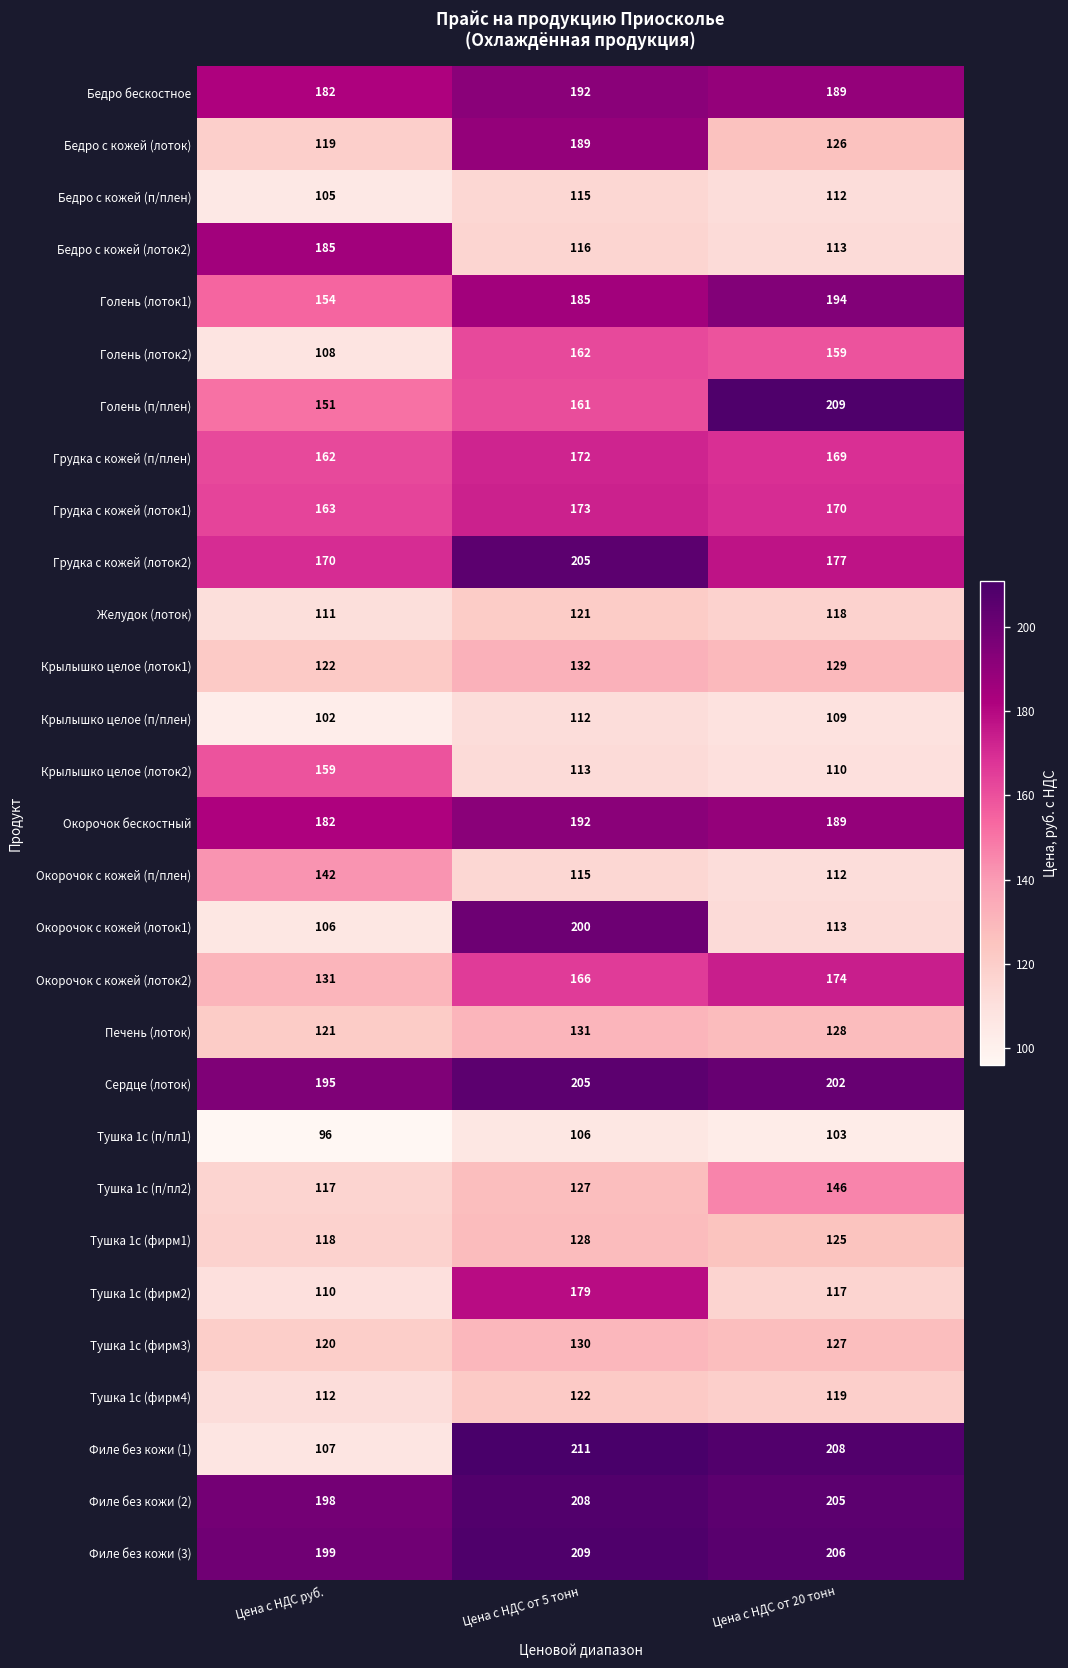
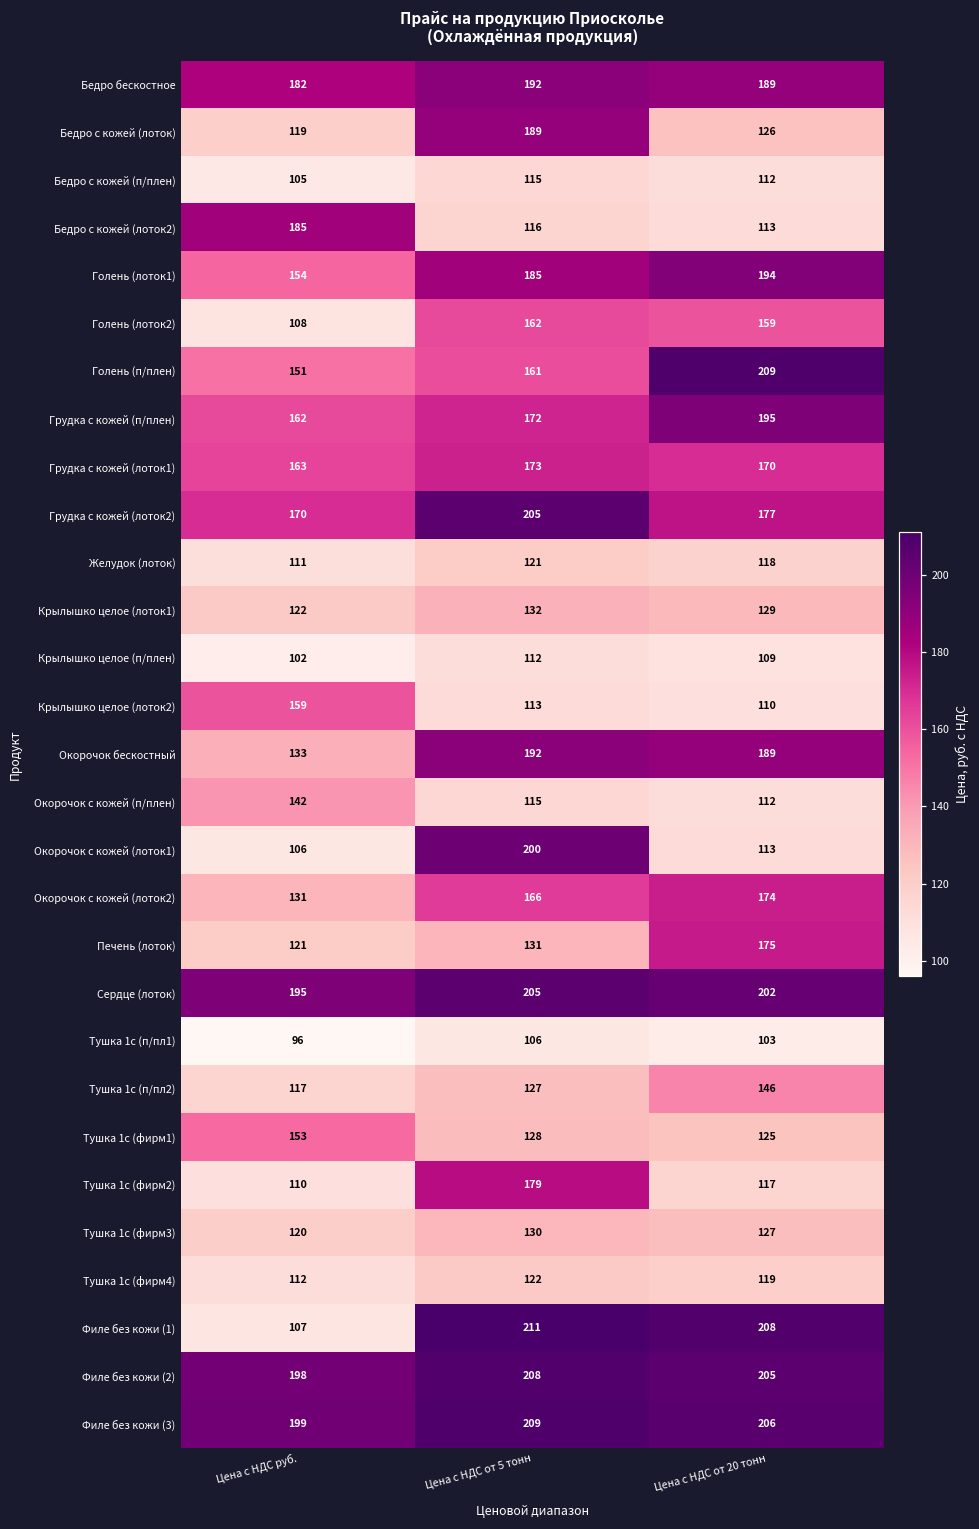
  {
    "Бедро бескостное": {
      "Цена с НДС руб.": 182,
      "Цена с НДС от 5 тонн": 192,
      "Цена с НДС от 20 тонн": 189
    },
    "Бедро с кожей (лоток)": {
      "Цена с НДС руб.": 119,
      "Цена с НДС от 5 тонн": 189,
      "Цена с НДС от 20 тонн": 126
    },
    "Бедро с кожей (п/плен)": {
      "Цена с НДС руб.": 105,
      "Цена с НДС от 5 тонн": 115,
      "Цена с НДС от 20 тонн": 112
    },
    "Бедро с кожей (лоток2)": {
      "Цена с НДС руб.": 185,
      "Цена с НДС от 5 тонн": 116,
      "Цена с НДС от 20 тонн": 113
    },
    "Голень (лоток1)": {
      "Цена с НДС руб.": 154,
      "Цена с НДС от 5 тонн": 185,
      "Цена с НДС от 20 тонн": 194
    },
    "Голень (лоток2)": {
      "Цена с НДС руб.": 108,
      "Цена с НДС от 5 тонн": 162,
      "Цена с НДС от 20 тонн": 159
    },
    "Голень (п/плен)": {
      "Цена с НДС руб.": 151,
      "Цена с НДС от 5 тонн": 161,
      "Цена с НДС от 20 тонн": 209
    },
    "Грудка с кожей (п/плен)": {
      "Цена с НДС руб.": 162,
      "Цена с НДС от 5 тонн": 172,
-     "Цена с НДС от 20 тонн": 169
+     "Цена с НДС от 20 тонн": 195
    },
    "Грудка с кожей (лоток1)": {
      "Цена с НДС руб.": 163,
      "Цена с НДС от 5 тонн": 173,
      "Цена с НДС от 20 тонн": 170
    },
    "Грудка с кожей (лоток2)": {
      "Цена с НДС руб.": 170,
      "Цена с НДС от 5 тонн": 205,
      "Цена с НДС от 20 тонн": 177
    },
    "Желудок (лоток)": {
      "Цена с НДС руб.": 111,
      "Цена с НДС от 5 тонн": 121,
      "Цена с НДС от 20 тонн": 118
    },
    "Крылышко целое (лоток1)": {
      "Цена с НДС руб.": 122,
      "Цена с НДС от 5 тонн": 132,
      "Цена с НДС от 20 тонн": 129
    },
    "Крылышко целое (п/плен)": {
      "Цена с НДС руб.": 102,
      "Цена с НДС от 5 тонн": 112,
      "Цена с НДС от 20 тонн": 109
    },
    "Крылышко целое (лоток2)": {
      "Цена с НДС руб.": 159,
      "Цена с НДС от 5 тонн": 113,
      "Цена с НДС от 20 тонн": 110
    },
    "Окорочок бескостный": {
-     "Цена с НДС руб.": 182,
+     "Цена с НДС руб.": 133,
      "Цена с НДС от 5 тонн": 192,
      "Цена с НДС от 20 тонн": 189
    },
    "Окорочок с кожей (п/плен)": {
      "Цена с НДС руб.": 142,
      "Цена с НДС от 5 тонн": 115,
      "Цена с НДС от 20 тонн": 112
    },
    "Окорочок с кожей (лоток1)": {
      "Цена с НДС руб.": 106,
      "Цена с НДС от 5 тонн": 200,
      "Цена с НДС от 20 тонн": 113
    },
    "Окорочок с кожей (лоток2)": {
      "Цена с НДС руб.": 131,
      "Цена с НДС от 5 тонн": 166,
      "Цена с НДС от 20 тонн": 174
    },
    "Печень (лоток)": {
      "Цена с НДС руб.": 121,
      "Цена с НДС от 5 тонн": 131,
-     "Цена с НДС от 20 тонн": 128
+     "Цена с НДС от 20 тонн": 175
    },
    "Сердце (лоток)": {
      "Цена с НДС руб.": 195,
      "Цена с НДС от 5 тонн": 205,
      "Цена с НДС от 20 тонн": 202
    },
    "Тушка 1с (п/пл1)": {
      "Цена с НДС руб.": 96,
      "Цена с НДС от 5 тонн": 106,
      "Цена с НДС от 20 тонн": 103
    },
    "Тушка 1с (п/пл2)": {
      "Цена с НДС руб.": 117,
      "Цена с НДС от 5 тонн": 127,
      "Цена с НДС от 20 тонн": 146
    },
    "Тушка 1с (фирм1)": {
-     "Цена с НДС руб.": 118,
+     "Цена с НДС руб.": 153,
      "Цена с НДС от 5 тонн": 128,
      "Цена с НДС от 20 тонн": 125
    },
    "Тушка 1с (фирм2)": {
      "Цена с НДС руб.": 110,
      "Цена с НДС от 5 тонн": 179,
      "Цена с НДС от 20 тонн": 117
    },
    "Тушка 1с (фирм3)": {
      "Цена с НДС руб.": 120,
      "Цена с НДС от 5 тонн": 130,
      "Цена с НДС от 20 тонн": 127
    },
    "Тушка 1с (фирм4)": {
      "Цена с НДС руб.": 112,
      "Цена с НДС от 5 тонн": 122,
      "Цена с НДС от 20 тонн": 119
    },
    "Филе без кожи (1)": {
      "Цена с НДС руб.": 107,
      "Цена с НДС от 5 тонн": 211,
      "Цена с НДС от 20 тонн": 208
    },
    "Филе без кожи (2)": {
      "Цена с НДС руб.": 198,
      "Цена с НДС от 5 тонн": 208,
      "Цена с НДС от 20 тонн": 205
    },
    "Филе без кожи (3)": {
      "Цена с НДС руб.": 199,
      "Цена с НДС от 5 тонн": 209,
      "Цена с НДС от 20 тонн": 206
    }
  }
